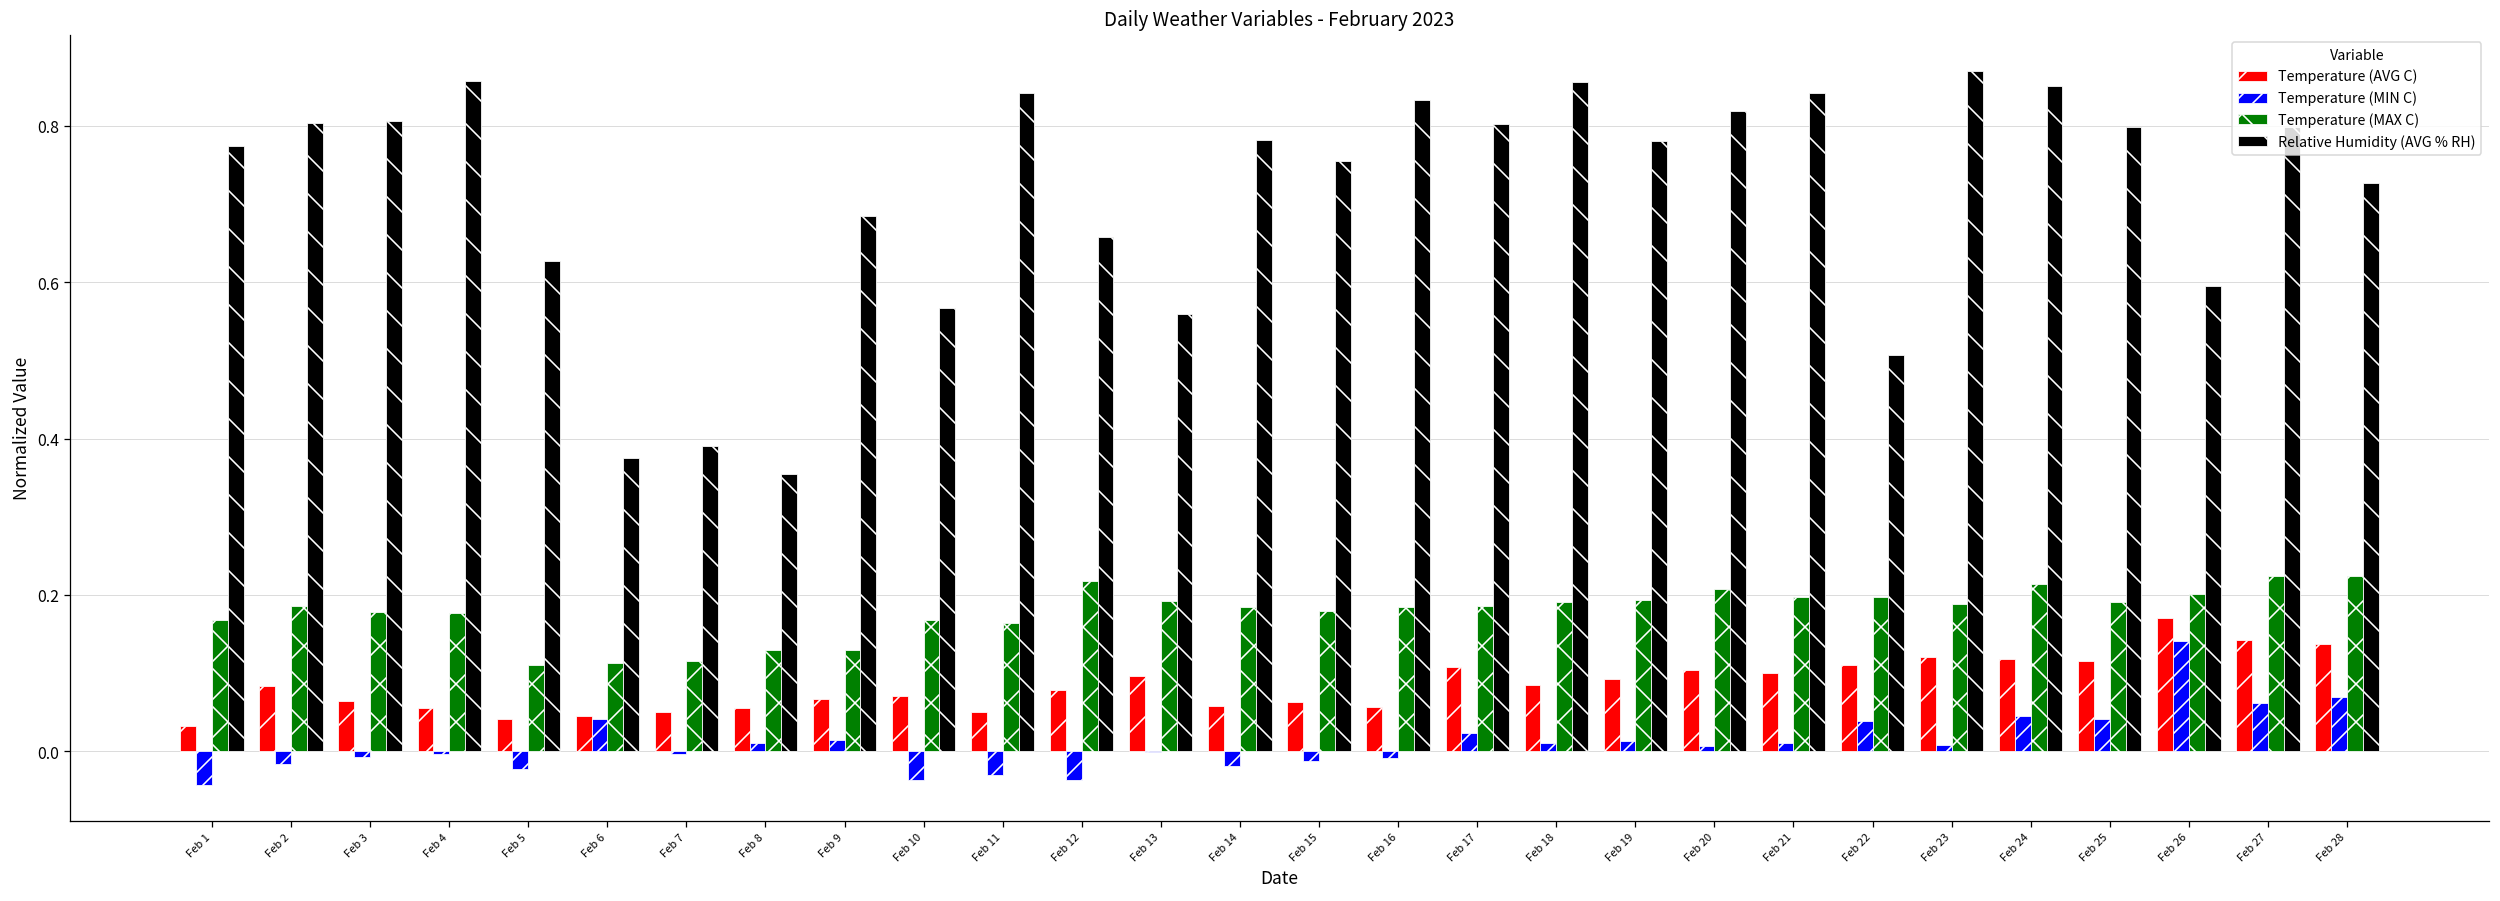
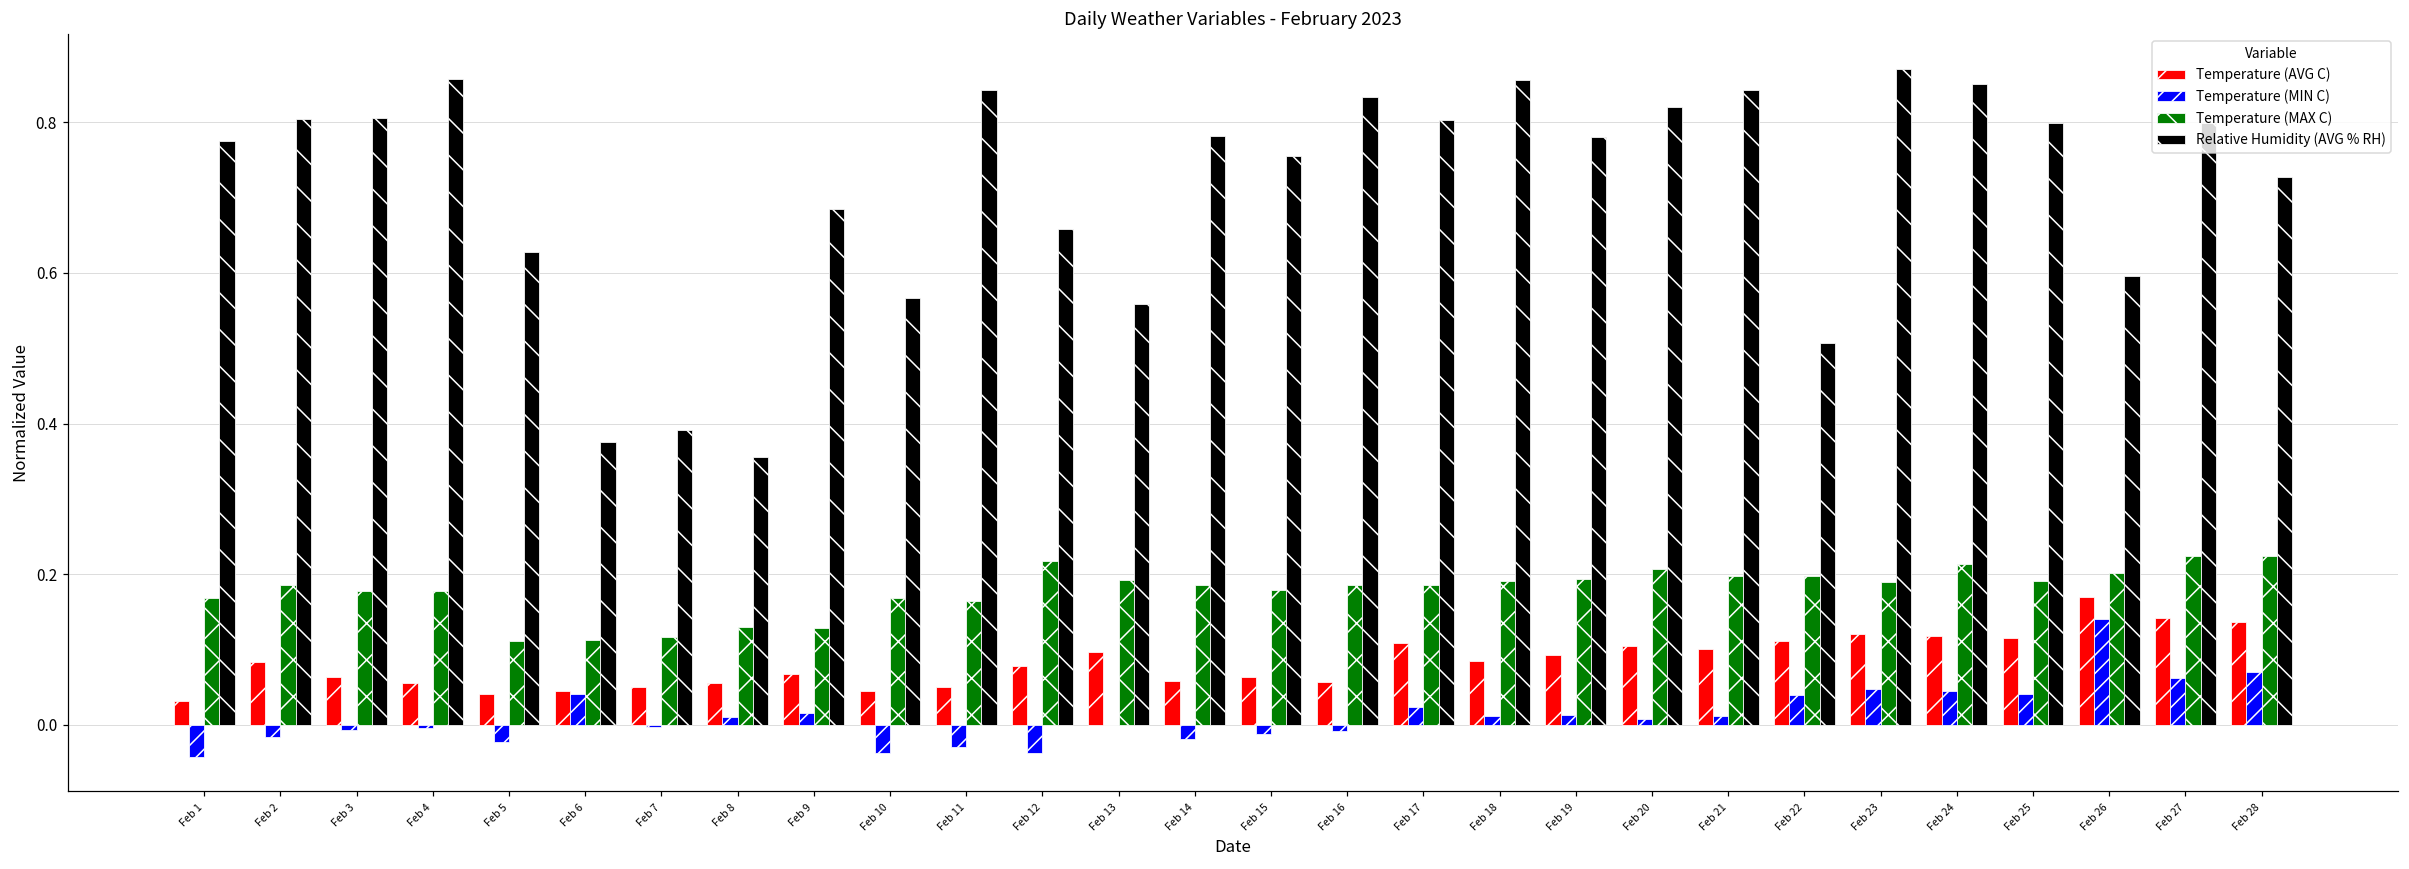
  {
    "Temperature (AVG C)": {
      "Feb 1": 0.03,
      "Feb 2": 0.08,
      "Feb 3": 0.06,
      "Feb 4": 0.06,
      "Feb 5": 0.04,
      "Feb 6": 0.05,
      "Feb 7": 0.05,
      "Feb 8": 0.06,
      "Feb 9": 0.07,
-     "Feb 10": 0.07,
+     "Feb 10": 0.05,
      "Feb 11": 0.05,
      "Feb 12": 0.08,
      "Feb 13": 0.10,
      "Feb 14": 0.06,
      "Feb 15": 0.06,
      "Feb 16": 0.06,
      "Feb 17": 0.11,
      "Feb 18": 0.09,
      "Feb 19": 0.09,
      "Feb 20": 0.10,
      "Feb 21": 0.10,
      "Feb 22": 0.11,
      "Feb 23": 0.12,
      "Feb 24": 0.12,
      "Feb 25": 0.12,
      "Feb 26": 0.17,
      "Feb 27": 0.14,
      "Feb 28": 0.14
    },
    "Temperature (MIN C)": {
      "Feb 1": -0.04,
      "Feb 2": -0.02,
      "Feb 3": -0.01,
      "Feb 4": 0.00,
      "Feb 5": -0.02,
      "Feb 6": 0.04,
      "Feb 8": 0.01,
      "Feb 9": 0.02,
      "Feb 10": -0.04,
      "Feb 11": -0.03,
      "Feb 12": -0.04,
      "Feb 14": -0.02,
      "Feb 15": -0.01,
      "Feb 16": -0.01,
      "Feb 17": 0.02,
      "Feb 18": 0.01,
      "Feb 19": 0.01,
      "Feb 20": 0.01,
      "Feb 21": 0.01,
      "Feb 22": 0.04,
-     "Feb 23": 0.01,
+     "Feb 23": 0.05,
      "Feb 24": 0.05,
      "Feb 25": 0.04,
      "Feb 26": 0.14,
      "Feb 27": 0.06,
      "Feb 28": 0.07
    },
    "Temperature (MAX C)": {
      "Feb 1": 0.17,
      "Feb 2": 0.19,
      "Feb 3": 0.18,
      "Feb 4": 0.18,
      "Feb 5": 0.11,
      "Feb 6": 0.11,
      "Feb 7": 0.12,
      "Feb 8": 0.13,
      "Feb 9": 0.13,
      "Feb 10": 0.17,
      "Feb 11": 0.16,
      "Feb 12": 0.22,
      "Feb 13": 0.19,
      "Feb 14": 0.19,
      "Feb 15": 0.18,
      "Feb 16": 0.19,
      "Feb 17": 0.19,
      "Feb 18": 0.19,
      "Feb 19": 0.19,
      "Feb 20": 0.21,
      "Feb 21": 0.20,
      "Feb 22": 0.20,
      "Feb 23": 0.19,
      "Feb 24": 0.21,
      "Feb 25": 0.19,
      "Feb 26": 0.20,
      "Feb 27": 0.22,
      "Feb 28": 0.22
    },
    "Relative Humidity (AVG % RH)": {
      "Feb 1": 0.78,
      "Feb 2": 0.80,
      "Feb 3": 0.81,
      "Feb 4": 0.86,
      "Feb 5": 0.63,
      "Feb 6": 0.38,
      "Feb 7": 0.39,
      "Feb 8": 0.36,
      "Feb 9": 0.69,
      "Feb 10": 0.57,
      "Feb 11": 0.84,
      "Feb 12": 0.66,
      "Feb 13": 0.56,
      "Feb 14": 0.78,
      "Feb 15": 0.76,
      "Feb 16": 0.83,
      "Feb 17": 0.80,
      "Feb 18": 0.86,
      "Feb 19": 0.78,
      "Feb 20": 0.82,
      "Feb 21": 0.84,
      "Feb 22": 0.51,
      "Feb 23": 0.87,
      "Feb 24": 0.85,
      "Feb 25": 0.80,
      "Feb 26": 0.60,
      "Feb 28": 0.73
    }
  }
